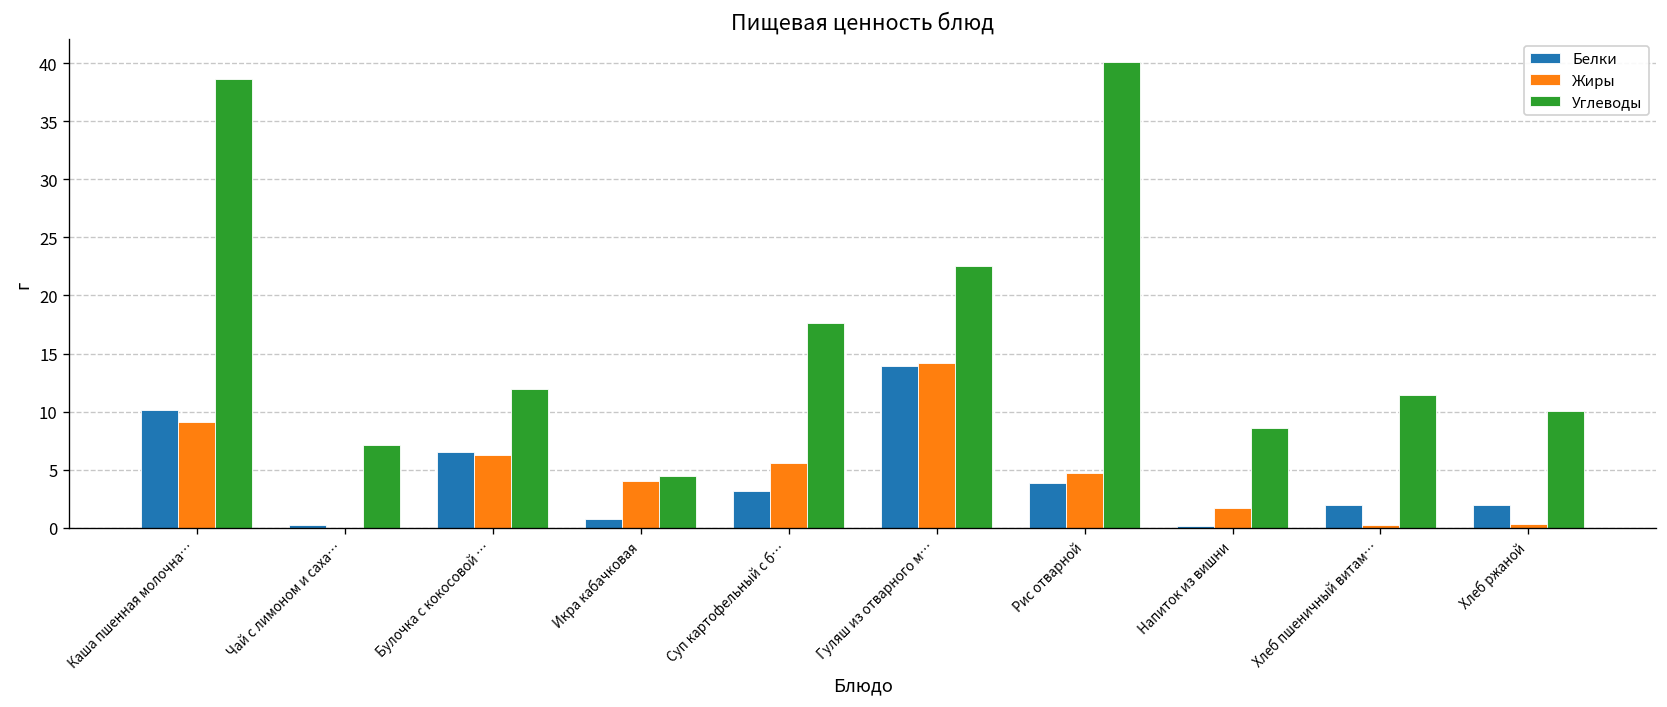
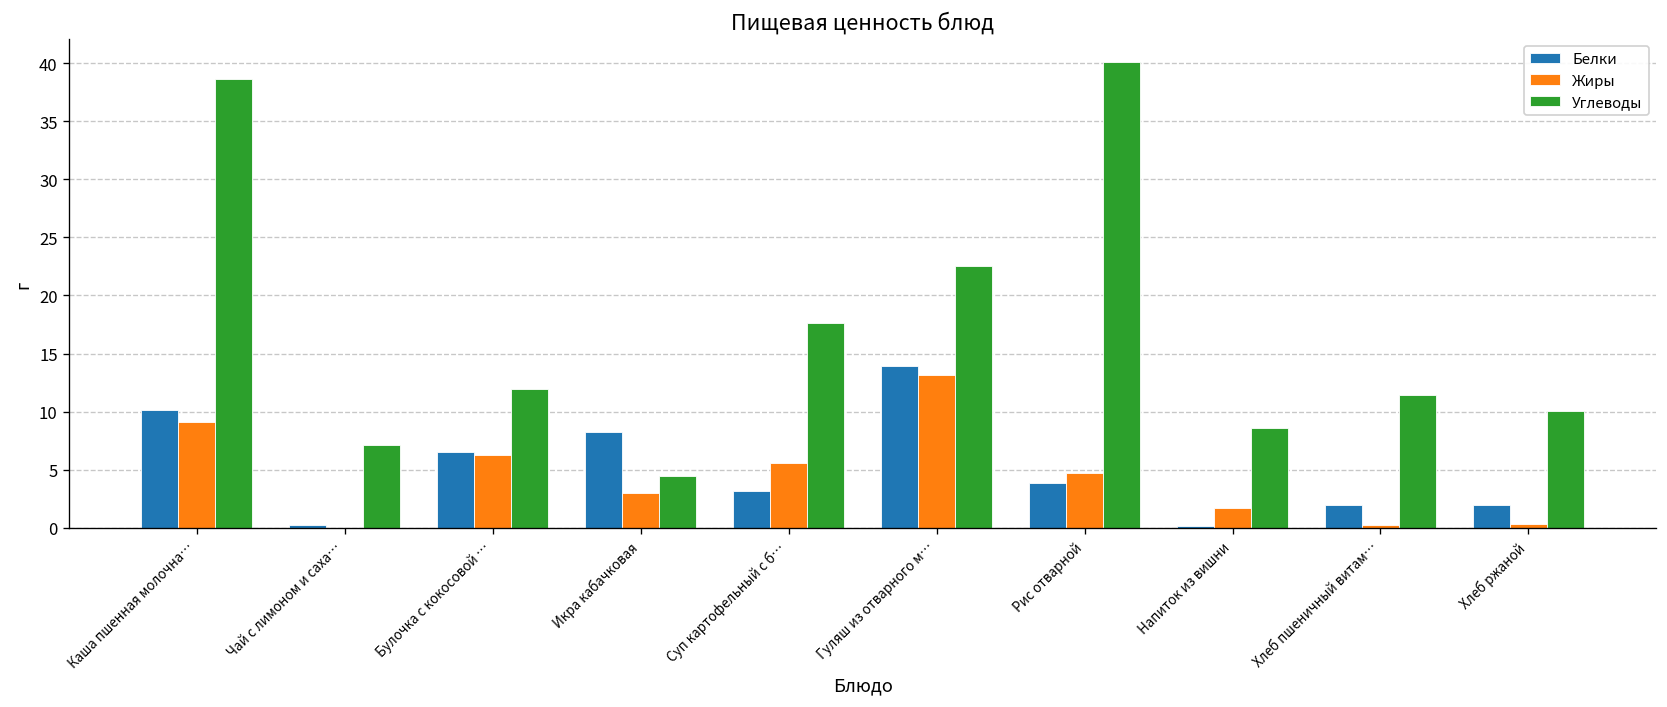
  {
    "Белки": {
      "Каша пшенная молочна…": 10,
      "Булочка с кокосовой …": 7,
-     "Икра кабачковая": 1,
+     "Икра кабачковая": 8,
      "Суп картофельный с б…": 3,
      "Гуляш из отварного м…": 14,
      "Рис отварной": 4,
      "Хлеб пшеничный витам…": 2,
      "Хлеб ржаной": 2
    },
    "Жиры": {
      "Каша пшенная молочна…": 9,
      "Чай с лимоном и саха…": 0,
      "Булочка с кокосовой …": 6,
-     "Икра кабачковая": 4,
+     "Икра кабачковая": 3,
      "Суп картофельный с б…": 6,
-     "Гуляш из отварного м…": 14,
+     "Гуляш из отварного м…": 13,
      "Рис отварной": 5,
      "Напиток из вишни": 2,
      "Хлеб пшеничный витам…": 0,
      "Хлеб ржаной": 0
    },
    "Углеводы": {
      "Каша пшенная молочна…": 39,
      "Чай с лимоном и саха…": 7,
      "Булочка с кокосовой …": 12,
      "Икра кабачковая": 4,
      "Суп картофельный с б…": 18,
      "Гуляш из отварного м…": 23,
      "Рис отварной": 40,
      "Напиток из вишни": 9,
      "Хлеб пшеничный витам…": 11,
      "Хлеб ржаной": 10
    }
  }
